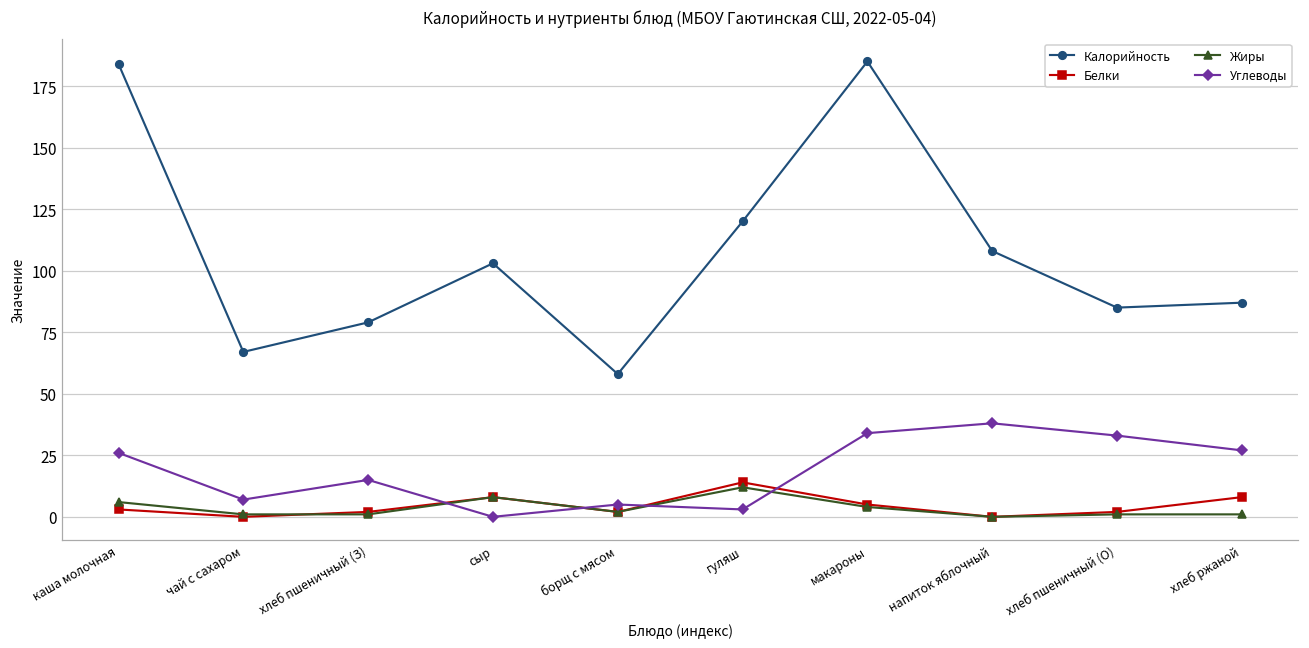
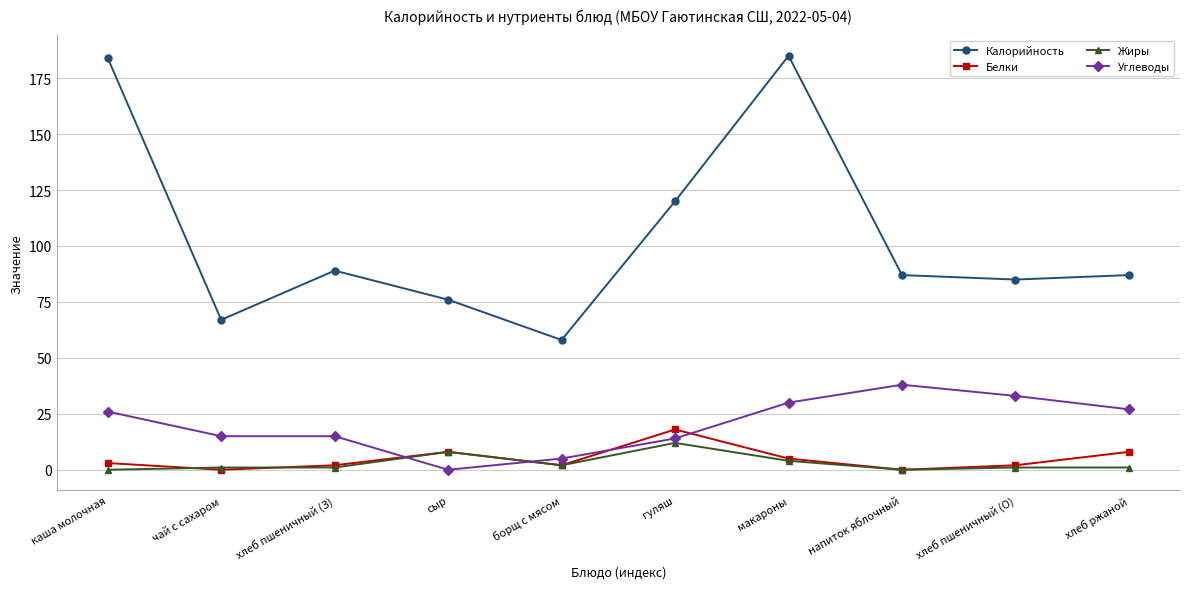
  {
    "Калорийность": {
      "каша молочная": 184,
      "чай с сахаром": 67,
-     "хлеб пшеничный (З)": 79,
-     "сыр": 103,
+     "хлеб пшеничный (З)": 89,
+     "сыр": 76,
      "борщ с мясом": 58,
      "гуляш": 120,
      "макароны": 185,
-     "напиток яблочный": 108,
+     "напиток яблочный": 87,
      "хлеб пшеничный (О)": 85,
      "хлеб ржаной": 87
    },
    "Белки": {
      "каша молочная": 3,
-     "гуляш": 14,
+     "гуляш": 18,
      "хлеб ржаной": 8
    },
    "Жиры": {
-     "каша молочная": 6,
+     "каша молочная": 0,
      "гуляш": 12,
      "хлеб ржаной": 1
    },
    "Углеводы": {
      "каша молочная": 26,
-     "чай с сахаром": 7,
+     "чай с сахаром": 15,
      "хлеб пшеничный (З)": 15,
      "сыр": 0,
      "борщ с мясом": 5,
-     "гуляш": 3,
-     "макароны": 34,
+     "гуляш": 14,
+     "макароны": 30,
      "напиток яблочный": 38,
      "хлеб пшеничный (О)": 33,
      "хлеб ржаной": 27
    }
  }
